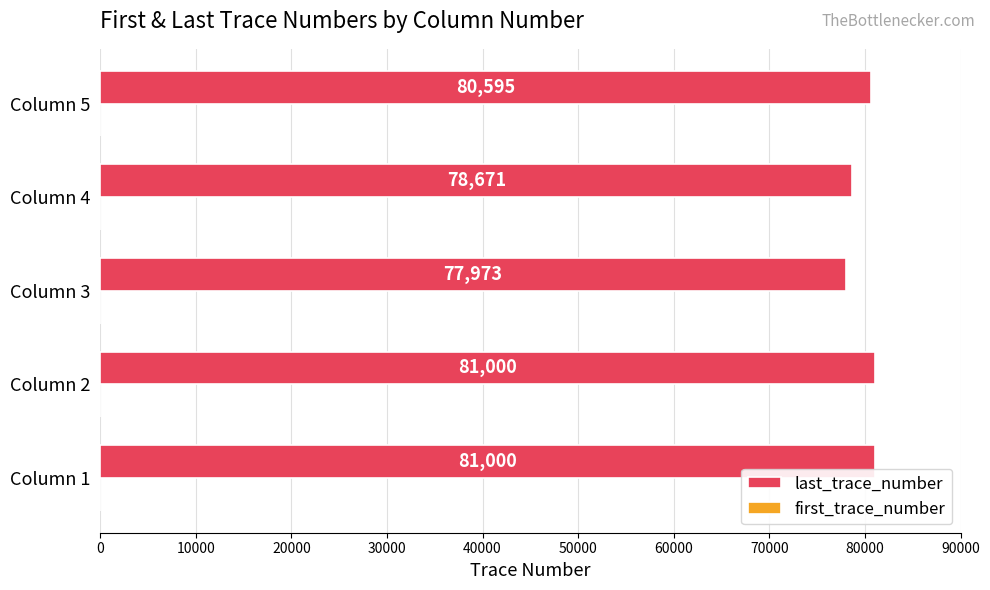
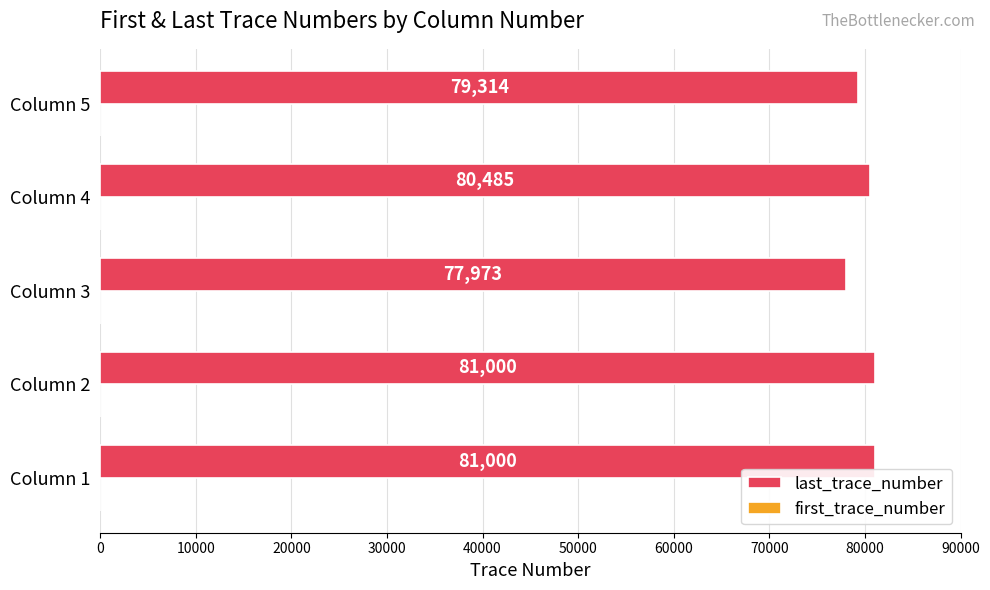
  {
    "last_trace_number": {
-     "Column 5": "80,595",
-     "Column 4": "78,671",
+     "Column 5": "79,314",
+     "Column 4": "80,485",
      "Column 3": "77,973",
      "Column 2": "81,000",
      "Column 1": "81,000"
    }
  }
